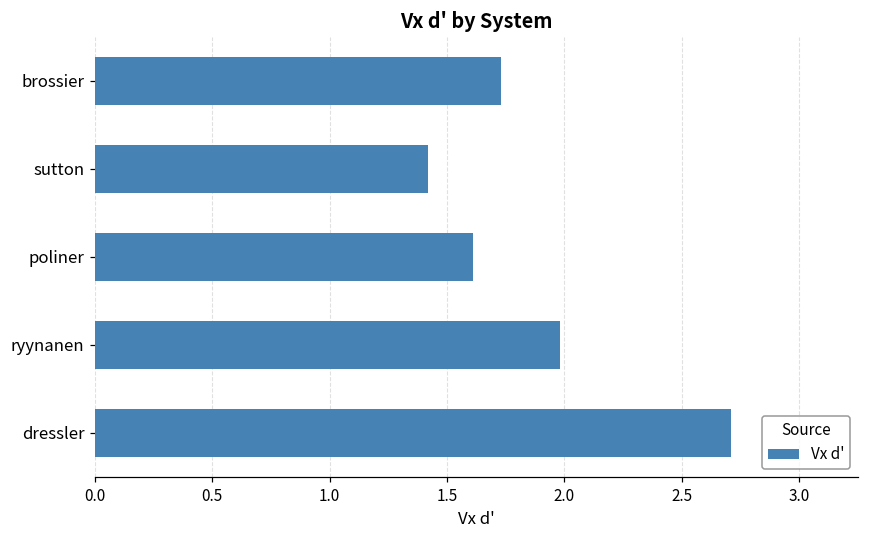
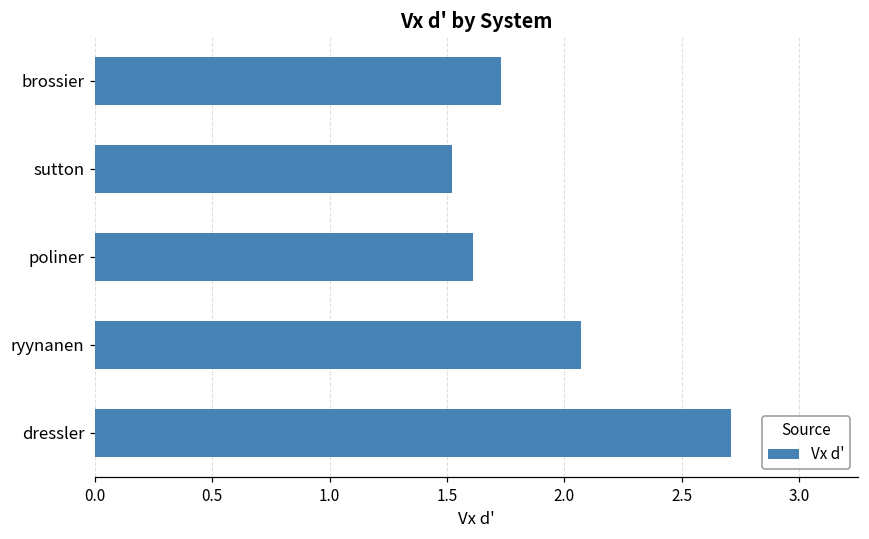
  {
    "brossier": 1.73,
-   "sutton": 1.42,
+   "sutton": 1.52,
    "poliner": 1.61,
-   "ryynanen": 1.98,
+   "ryynanen": 2.07,
    "dressler": 2.71
  }
